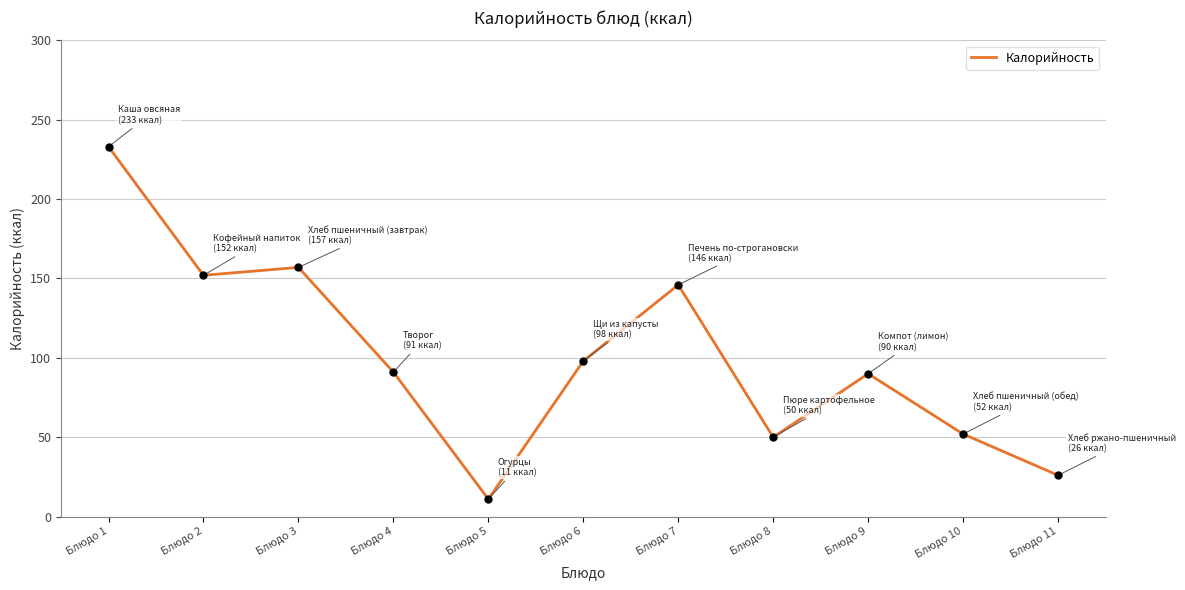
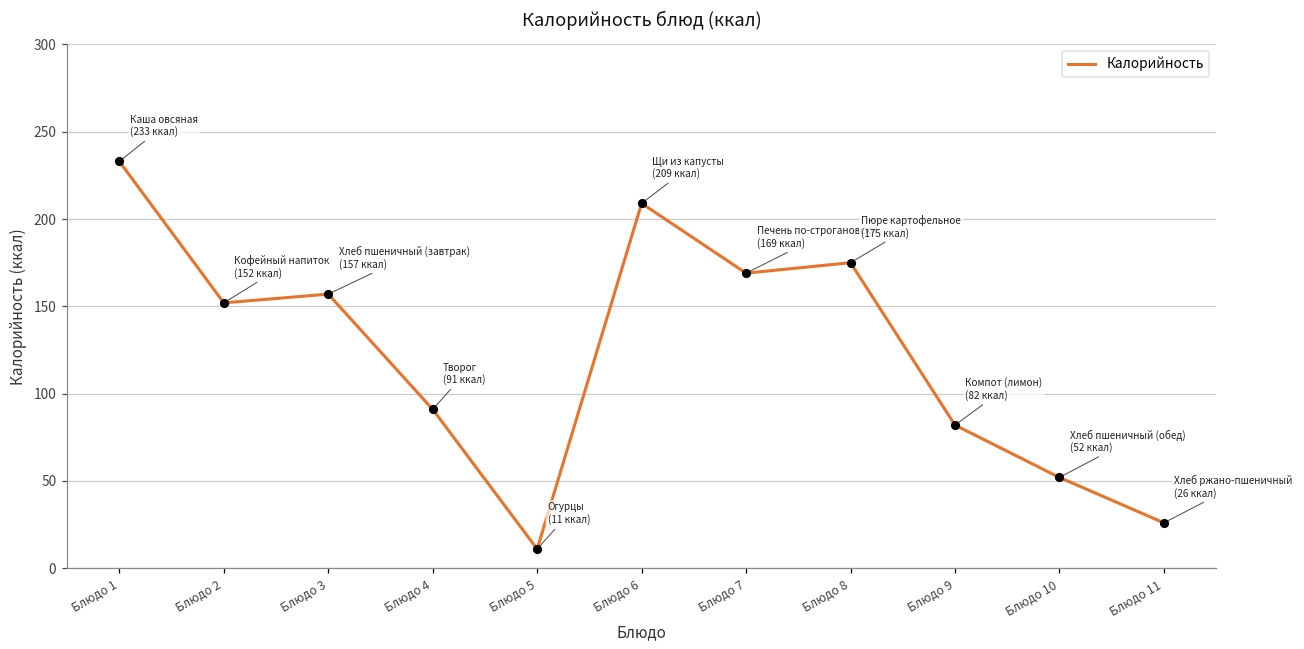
  {
    "Калорийность": {
-     "Блюдо 6": "(98 ккал)",
-     "Блюдо 7": "(146 ккал)",
-     "Блюдо 8": "(50 ккал)",
-     "Блюдо 9": "(90 ккал)"
+     "Блюдо 6": "(209 ккал)",
+     "Блюдо 7": "(169 ккал)",
+     "Блюдо 8": "(175 ккал)",
+     "Блюдо 9": "(82 ккал)"
    }
  }
